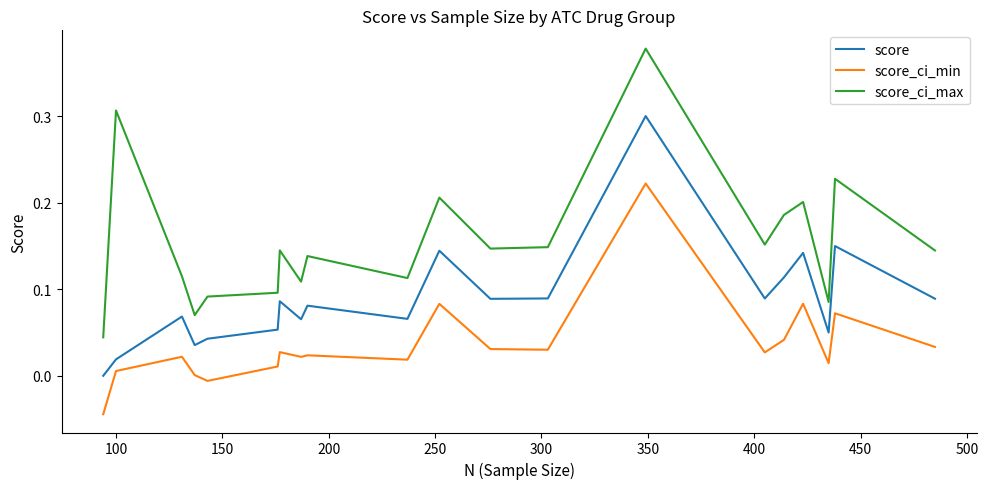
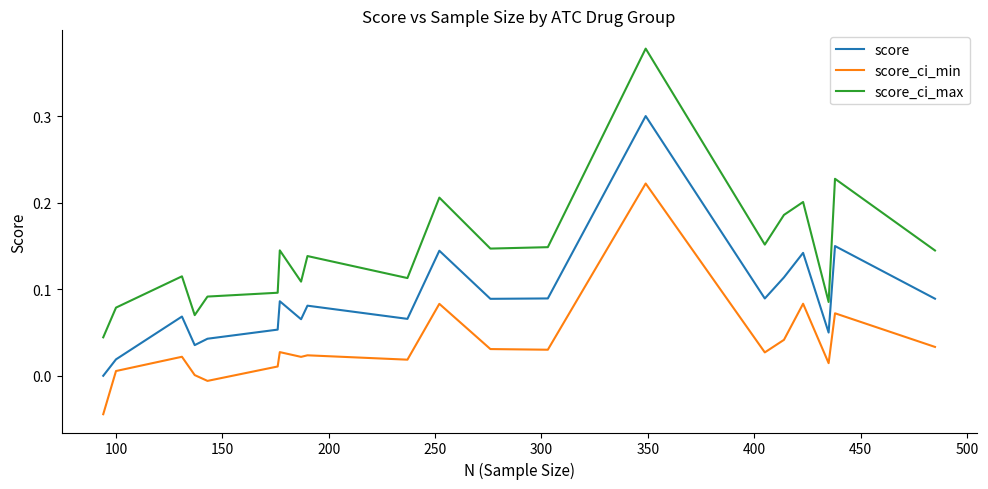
  {
    "score": {
      "100": 0.02
    },
    "score_ci_min": {
      "100": 0.01
    },
    "score_ci_max": {
-     "100": 0.31
+     "100": 0.08
    }
  }
